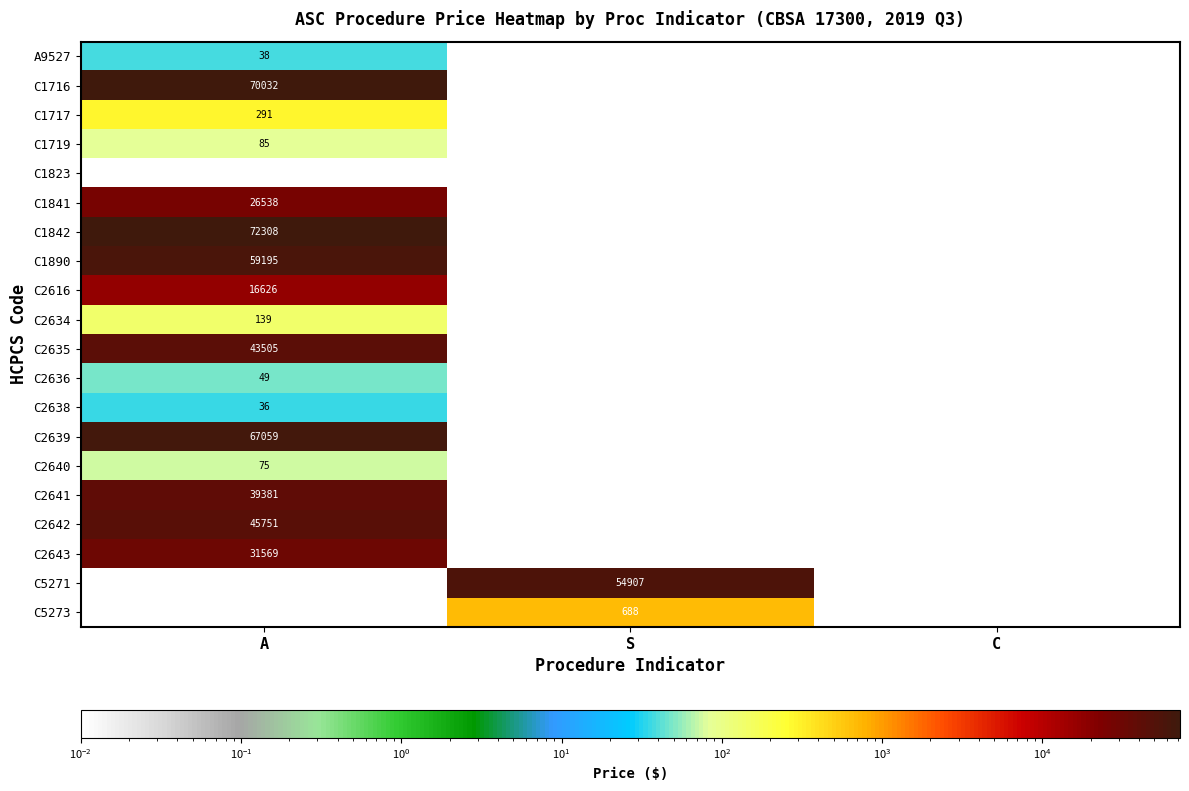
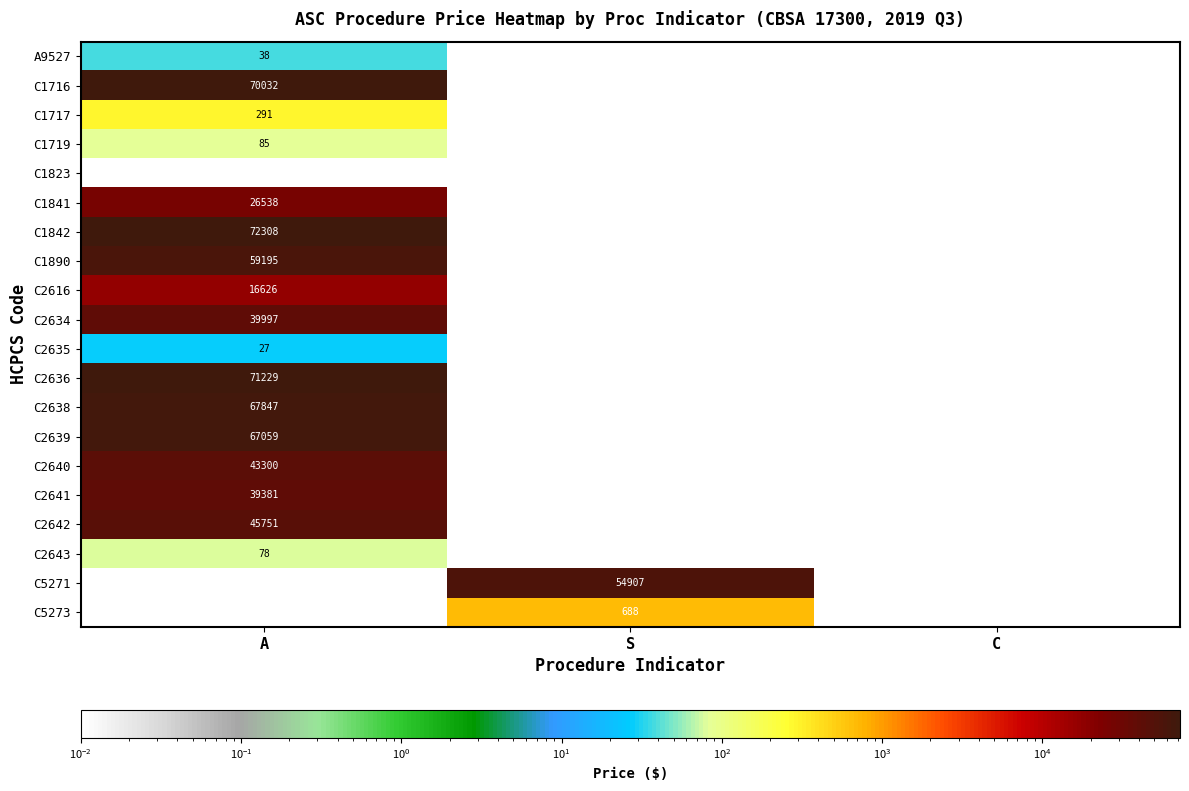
  {
    "A9527": {
      "A": 38
    },
    "C1716": {
      "A": 70032
    },
    "C1717": {
      "A": 291
    },
    "C1719": {
      "A": 85
    },
    "C1841": {
      "A": 26538
    },
    "C1842": {
      "A": 72308
    },
    "C1890": {
      "A": 59195
    },
    "C2616": {
      "A": 16626
    },
    "C2634": {
-     "A": 139
+     "A": 39997
    },
    "C2635": {
-     "A": 43505
+     "A": 27
    },
    "C2636": {
-     "A": 49
+     "A": 71229
    },
    "C2638": {
-     "A": 36
+     "A": 67847
    },
    "C2639": {
      "A": 67059
    },
    "C2640": {
-     "A": 75
+     "A": 43300
    },
    "C2641": {
      "A": 39381
    },
    "C2642": {
      "A": 45751
    },
    "C2643": {
-     "A": 31569
+     "A": 78
    },
    "C5271": {
      "S": 54907
    },
    "C5273": {
      "S": 688
    }
  }
